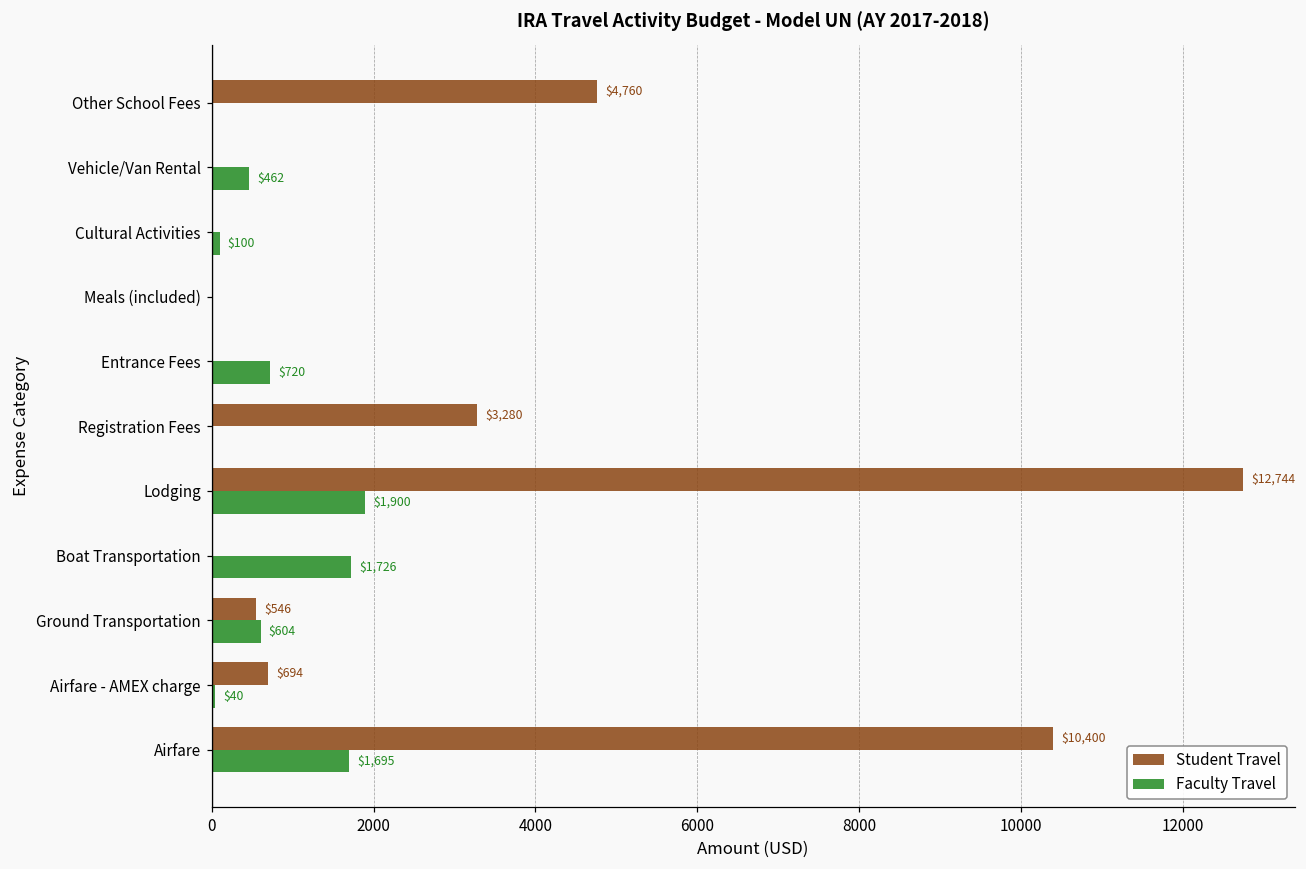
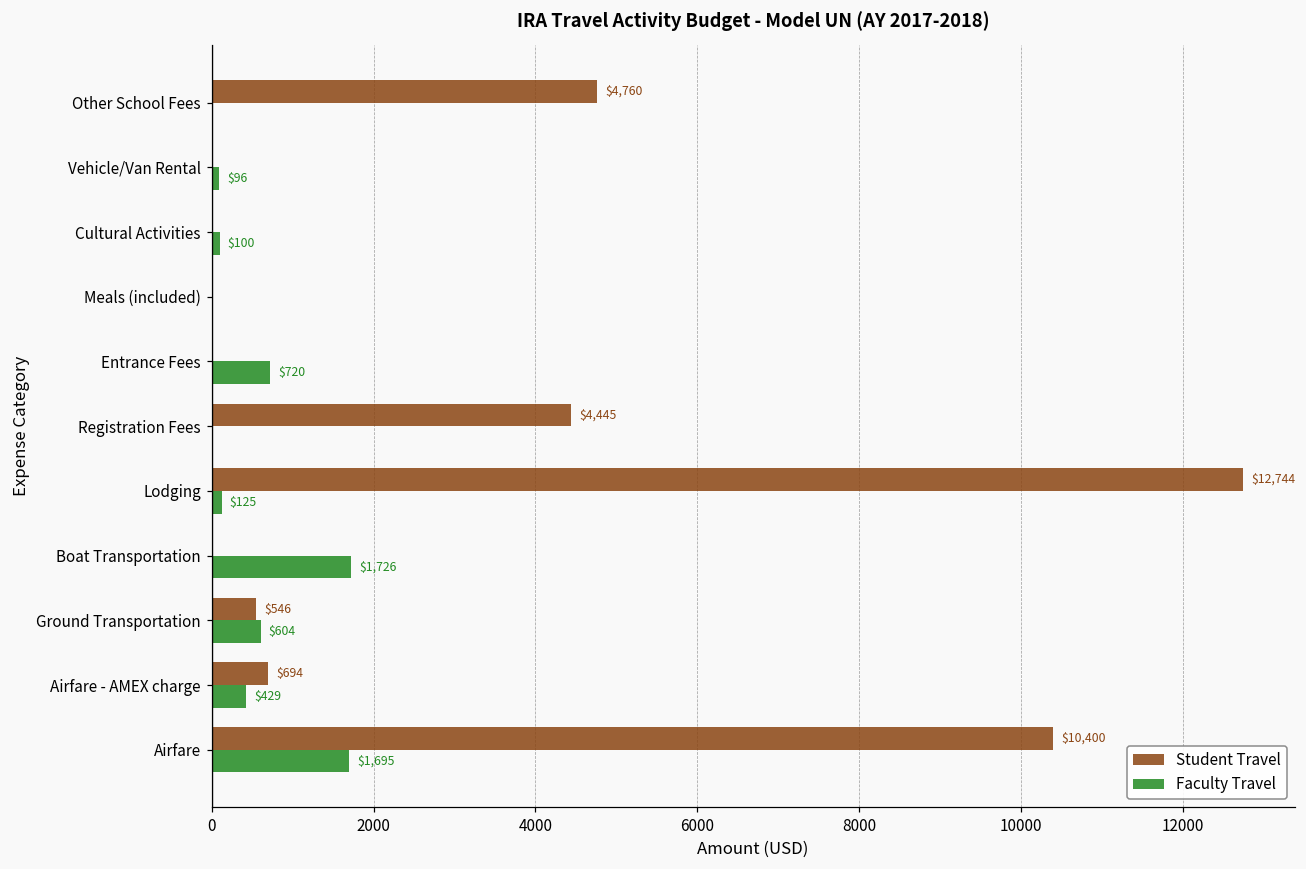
  {
    "Student Travel": {
      "Other School Fees": "$4,760",
-     "Registration Fees": "$3,280",
+     "Registration Fees": "$4,445",
      "Lodging": "$12,744",
      "Ground Transportation": "$546",
      "Airfare - AMEX charge": "$694",
      "Airfare": "$10,400"
    },
    "Faculty Travel": {
-     "Vehicle/Van Rental": "$462",
+     "Vehicle/Van Rental": "$96",
      "Cultural Activities": "$100",
      "Entrance Fees": "$720",
-     "Lodging": "$1,900",
+     "Lodging": "$125",
      "Boat Transportation": "$1,726",
      "Ground Transportation": "$604",
-     "Airfare - AMEX charge": "$40",
+     "Airfare - AMEX charge": "$429",
      "Airfare": "$1,695"
    }
  }
